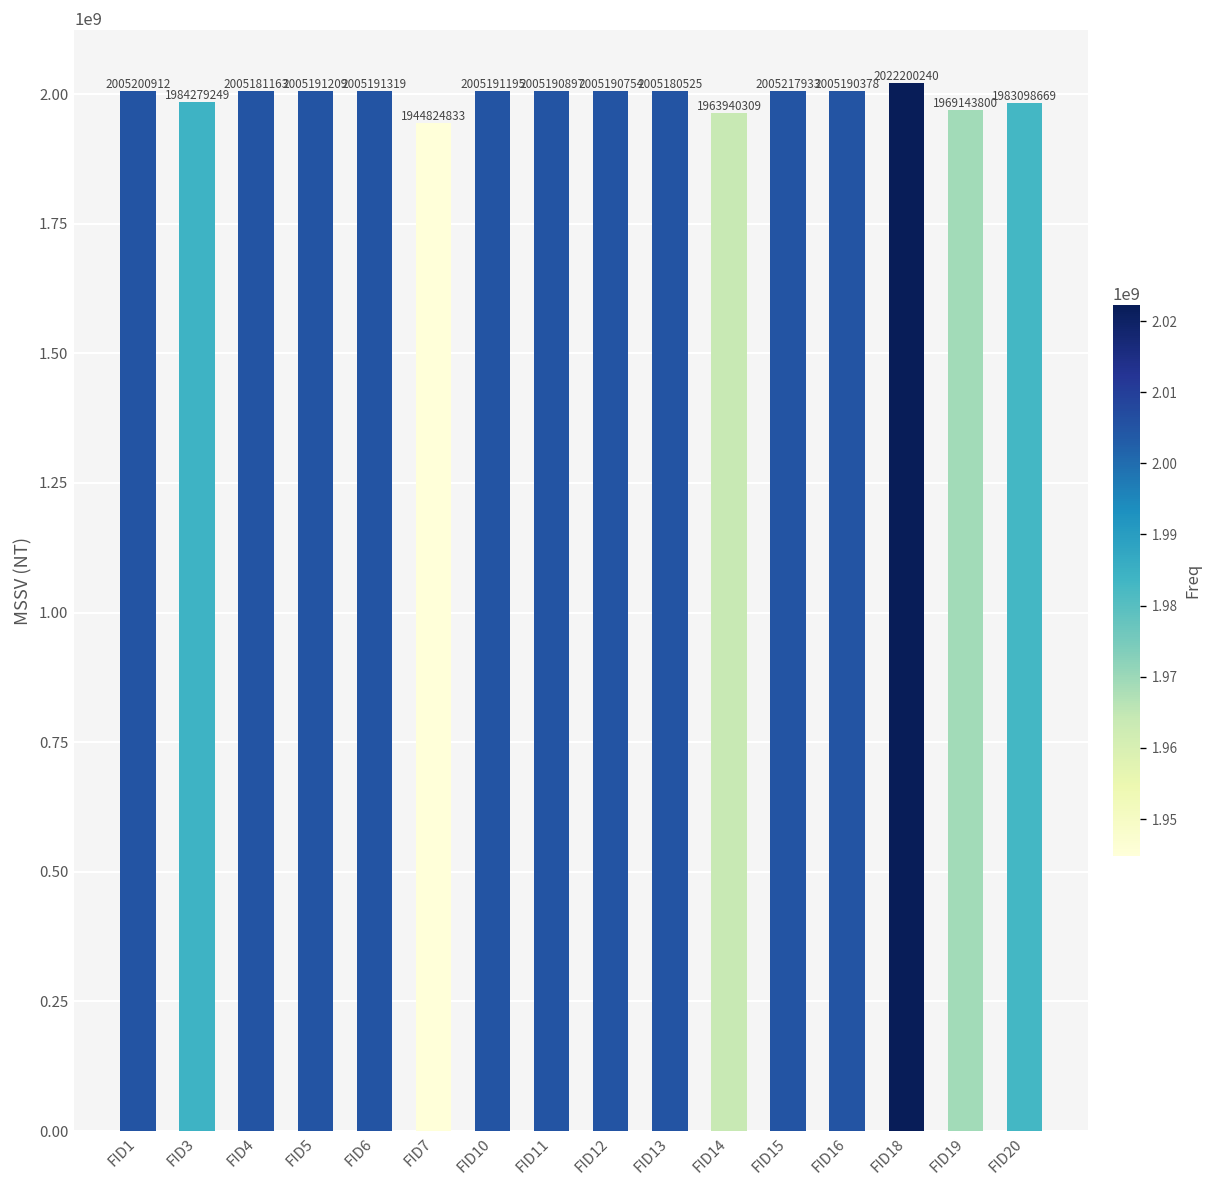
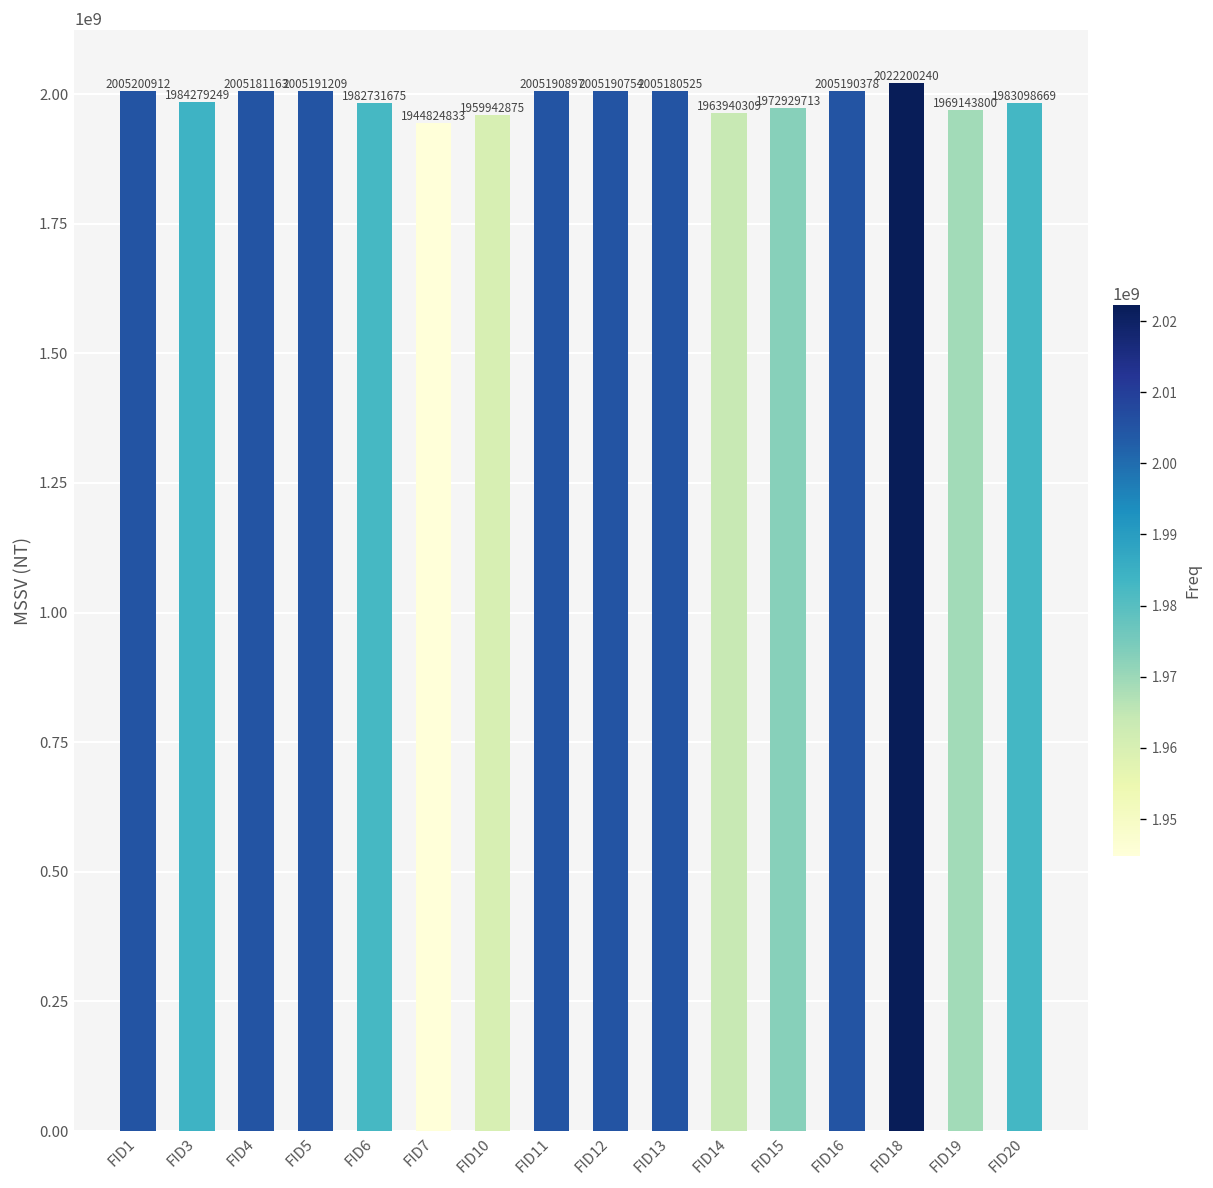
  {
    "FID1": 2005200912,
    "FID3": 1984279249,
    "FID4": 2005181163,
    "FID5": 2005191209,
-   "FID6": 2005191319,
+   "FID6": 1982731675,
    "FID7": 1944824833,
-   "FID10": 2005191195,
+   "FID10": 1959942875,
    "FID11": 2005190897,
    "FID12": 2005190754,
    "FID13": 2005180525,
    "FID14": 1963940309,
-   "FID15": 2005217933,
+   "FID15": 1972929713,
    "FID16": 2005190378,
    "FID18": 2022200240,
    "FID19": 1969143800,
    "FID20": 1983098669
  }
